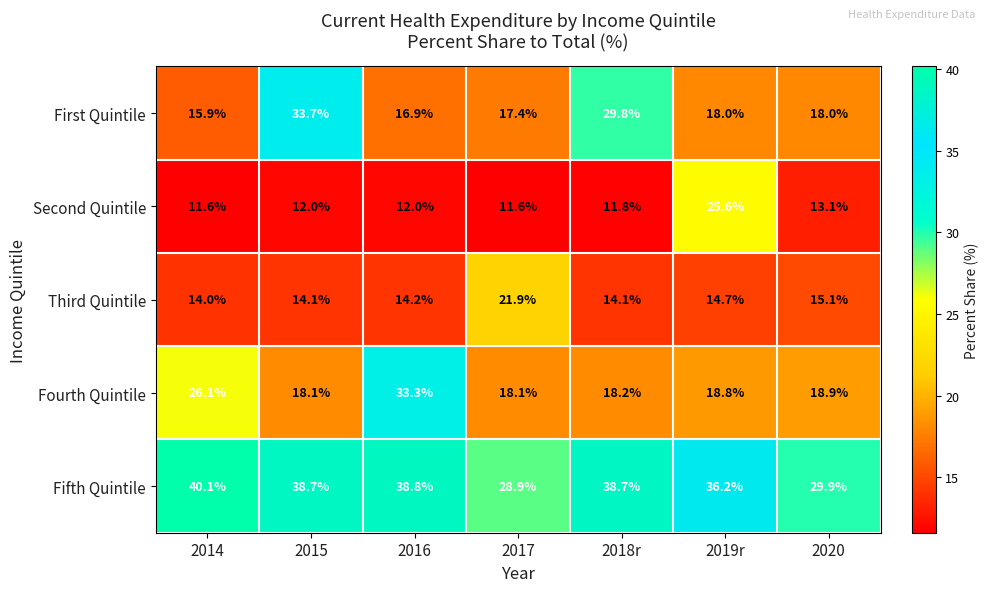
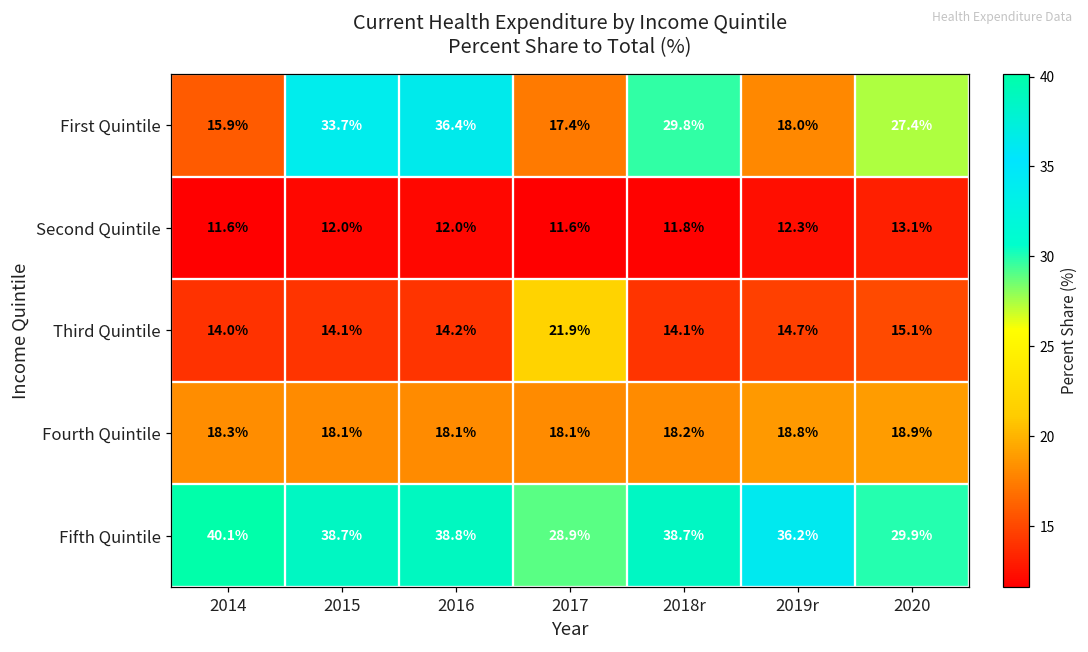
  {
    "First Quintile": {
      "2014": "15.9%",
      "2015": "33.7%",
-     "2016": "16.9%",
+     "2016": "36.4%",
      "2017": "17.4%",
      "2018r": "29.8%",
      "2019r": "18.0%",
-     "2020": "18.0%"
+     "2020": "27.4%"
    },
    "Second Quintile": {
      "2014": "11.6%",
      "2015": "12.0%",
      "2016": "12.0%",
      "2017": "11.6%",
      "2018r": "11.8%",
-     "2019r": "25.6%",
+     "2019r": "12.3%",
      "2020": "13.1%"
    },
    "Third Quintile": {
      "2014": "14.0%",
      "2015": "14.1%",
      "2016": "14.2%",
      "2017": "21.9%",
      "2018r": "14.1%",
      "2019r": "14.7%",
      "2020": "15.1%"
    },
    "Fourth Quintile": {
-     "2014": "26.1%",
+     "2014": "18.3%",
      "2015": "18.1%",
-     "2016": "33.3%",
+     "2016": "18.1%",
      "2017": "18.1%",
      "2018r": "18.2%",
      "2019r": "18.8%",
      "2020": "18.9%"
    },
    "Fifth Quintile": {
      "2014": "40.1%",
      "2015": "38.7%",
      "2016": "38.8%",
      "2017": "28.9%",
      "2018r": "38.7%",
      "2019r": "36.2%",
      "2020": "29.9%"
    }
  }
